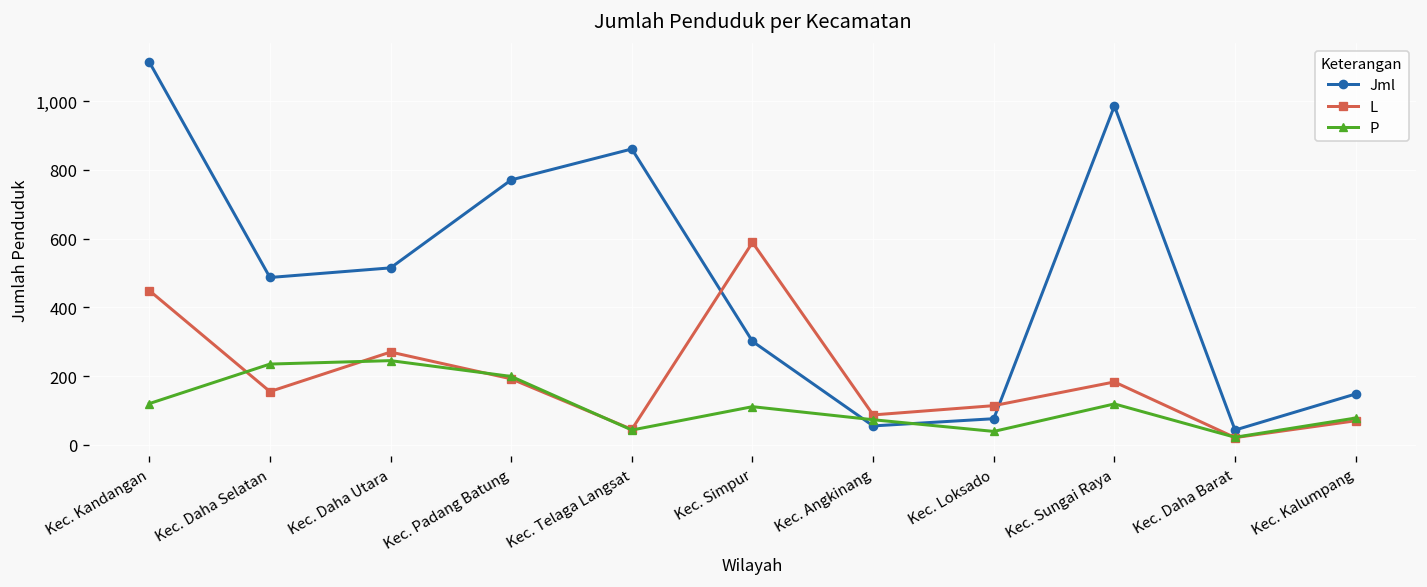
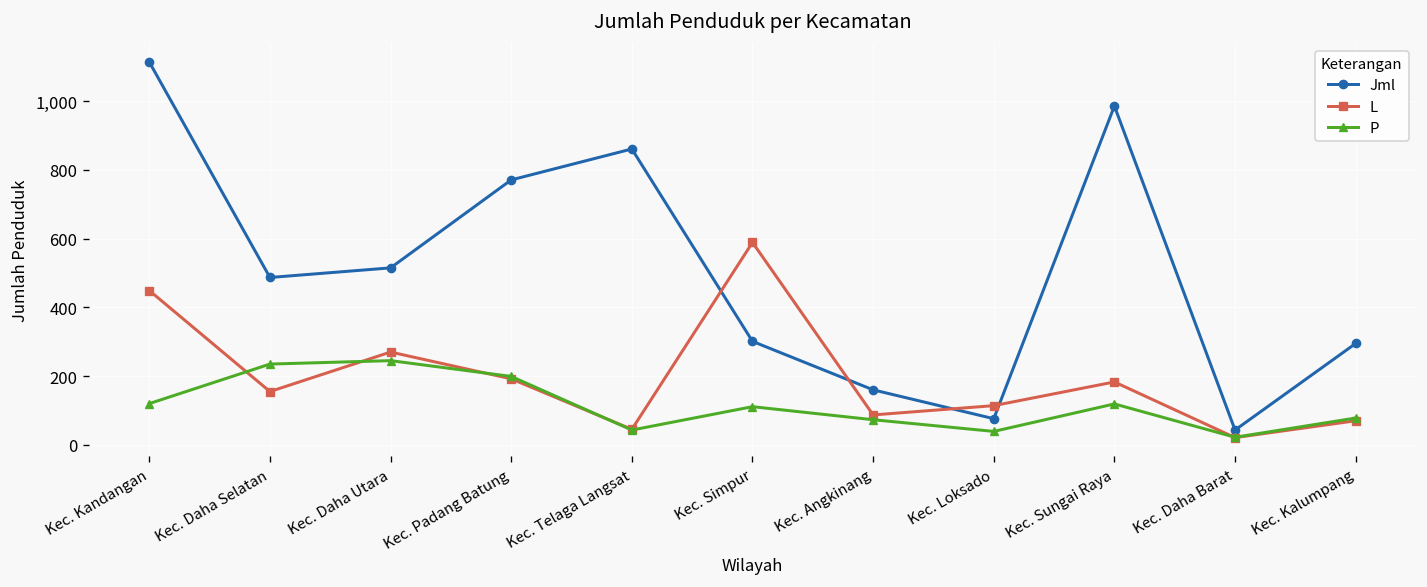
  {
    "Jml": {
      "Kec. Kandangan": "1,110",
      "Kec. Daha Selatan": "490",
      "Kec. Daha Utara": "520",
      "Kec. Padang Batung": "770",
      "Kec. Telaga Langsat": "860",
      "Kec. Simpur": "300",
-     "Kec. Angkinang": "60",
+     "Kec. Angkinang": "160",
      "Kec. Loksado": "80",
      "Kec. Sungai Raya": "990",
      "Kec. Daha Barat": "40",
-     "Kec. Kalumpang": "150"
+     "Kec. Kalumpang": "300"
    },
    "L": {
      "Kec. Kandangan": "450",
      "Kec. Daha Selatan": "160",
      "Kec. Daha Utara": "270",
      "Kec. Simpur": "590",
      "Kec. Angkinang": "90",
      "Kec. Loksado": "110",
      "Kec. Sungai Raya": "180"
    },
    "P": {
      "Kec. Kandangan": "120",
      "Kec. Daha Selatan": "240",
      "Kec. Daha Utara": "250",
      "Kec. Simpur": "110",
      "Kec. Angkinang": "70",
      "Kec. Loksado": "40",
      "Kec. Sungai Raya": "120"
    }
  }
